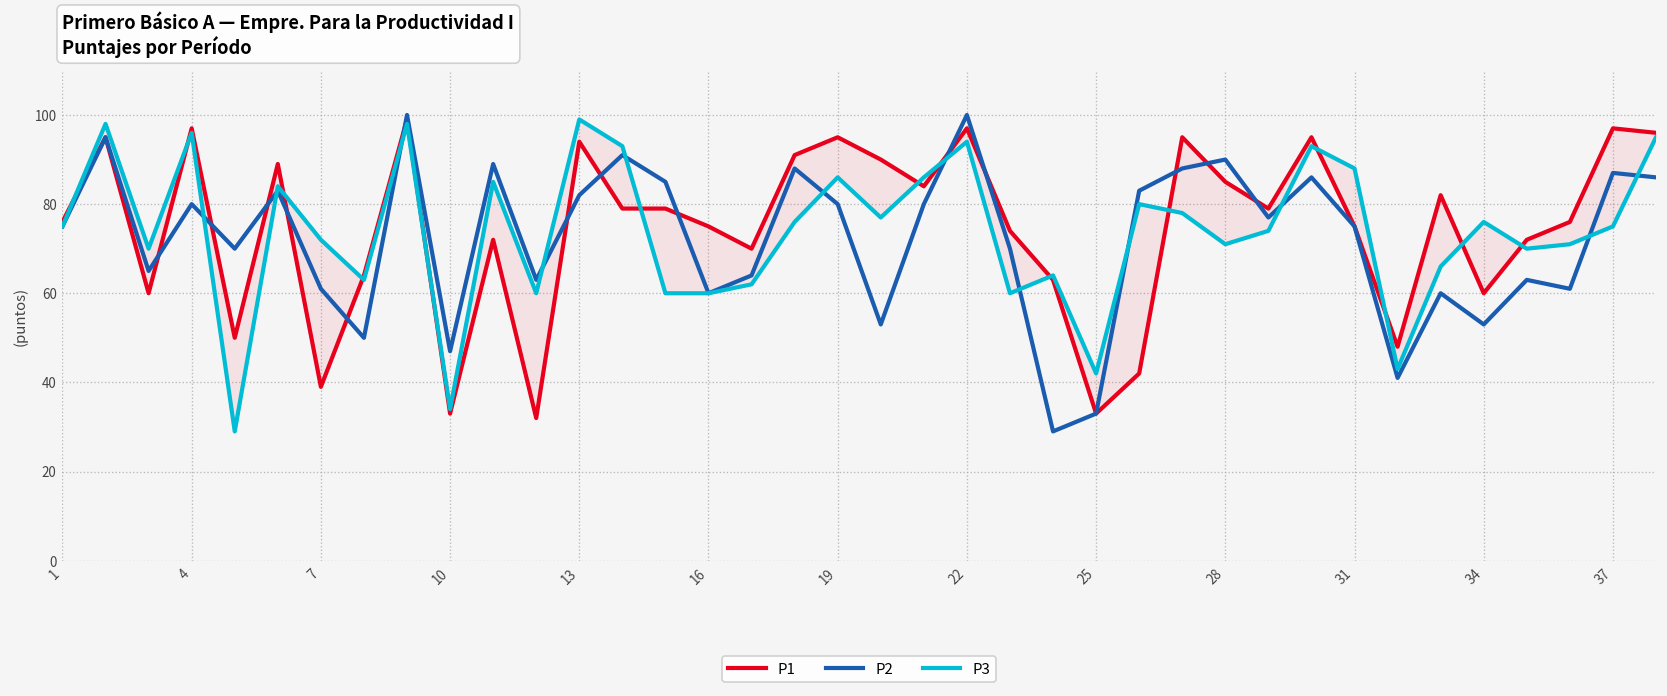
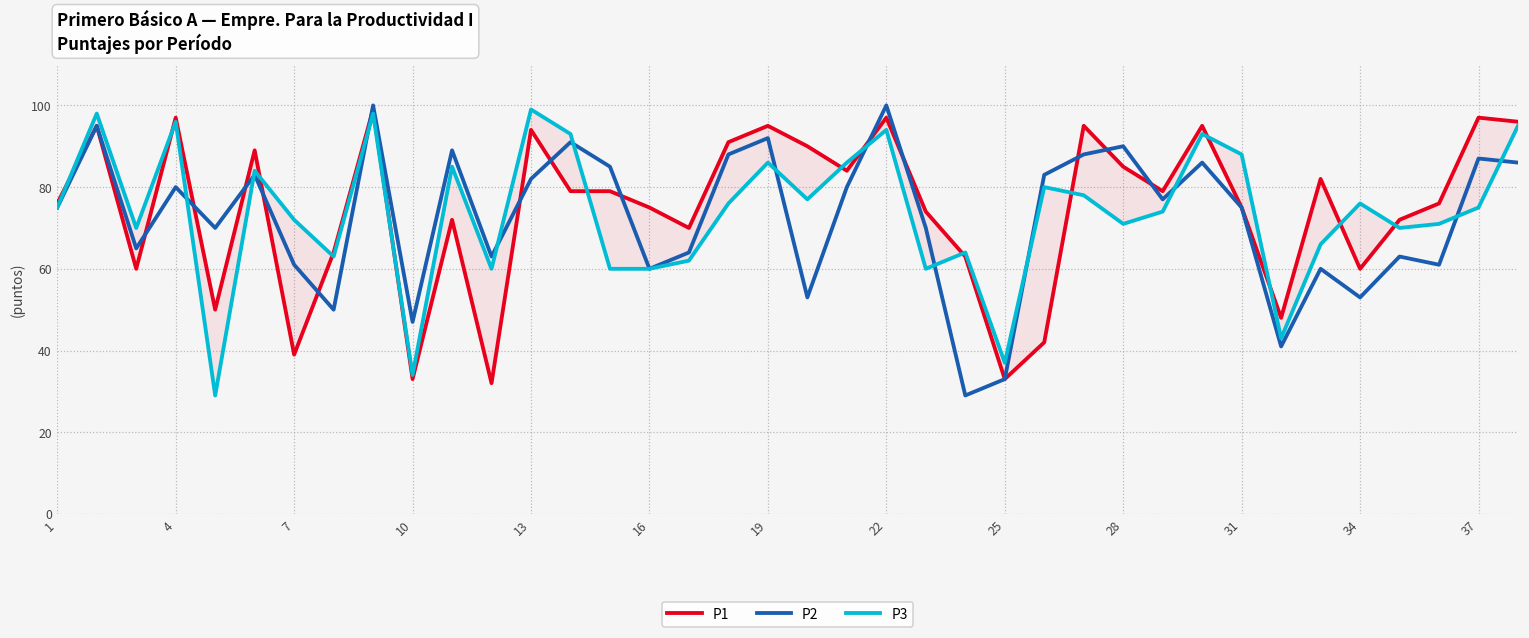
  {
    "P2": {
      "4": 80,
      "7": 61,
      "10": 47,
      "13": 82,
-     "19": 80,
+     "19": 92,
      "22": 100,
      "28": 90,
      "34": 53,
      "37": 87
    },
    "P3": {
      "4": 96,
      "19": 86,
      "22": 94,
-     "25": 42,
+     "25": 37,
      "28": 71,
      "37": 75
    }
  }
